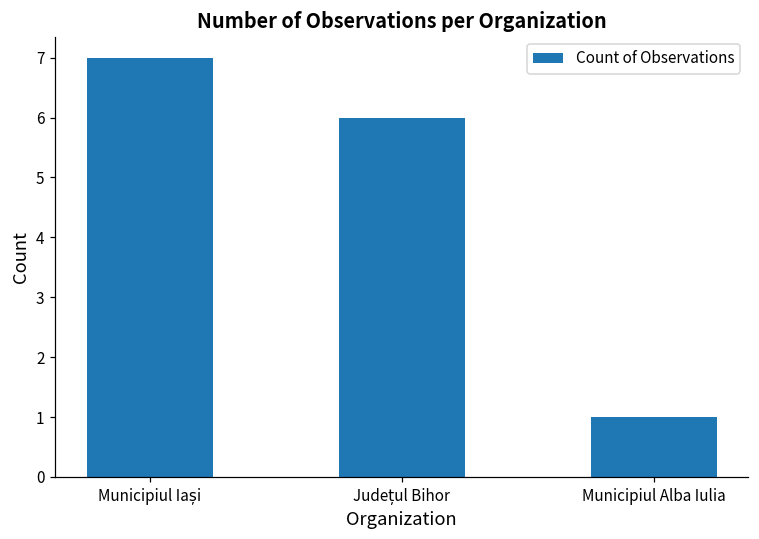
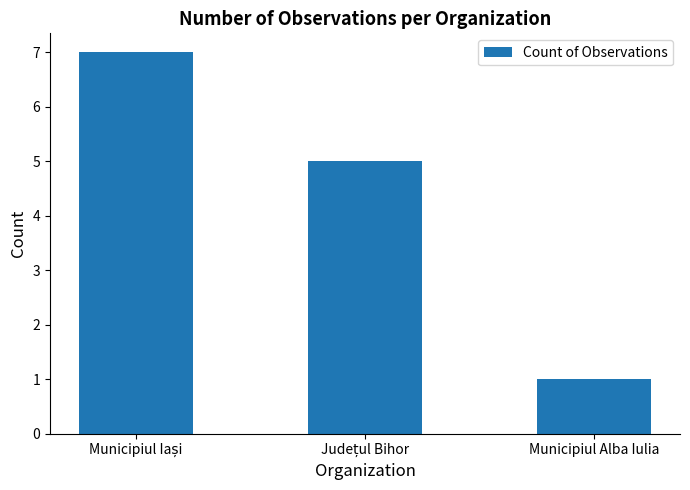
  {
    "Municipiul Iași": 7,
-   "Județul Bihor": 6,
+   "Județul Bihor": 5,
    "Municipiul Alba Iulia": 1
  }
